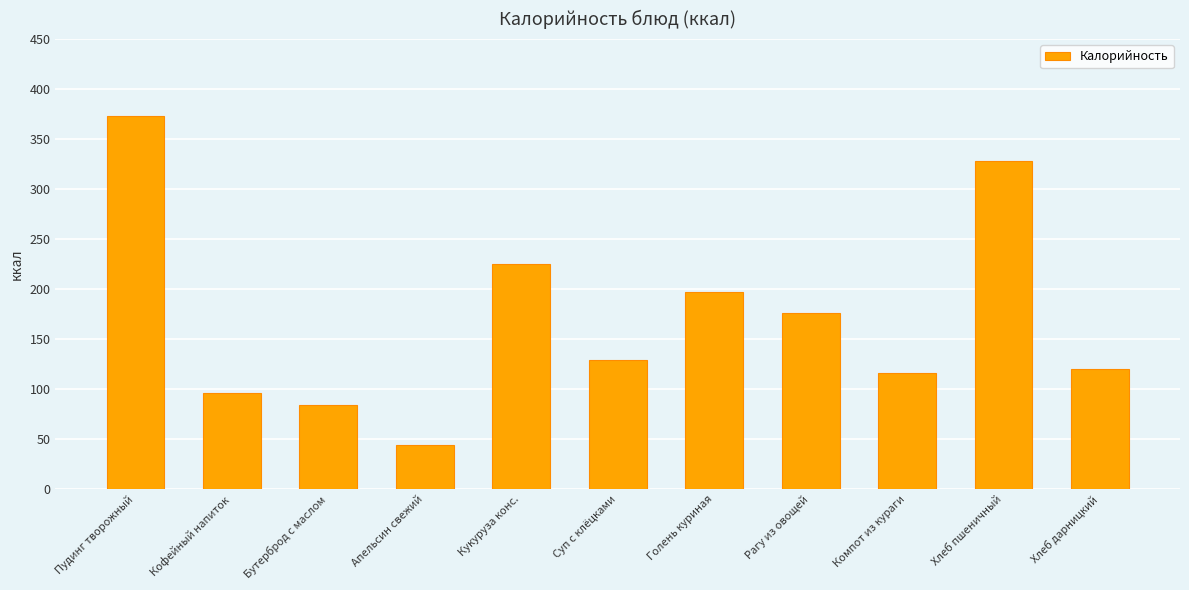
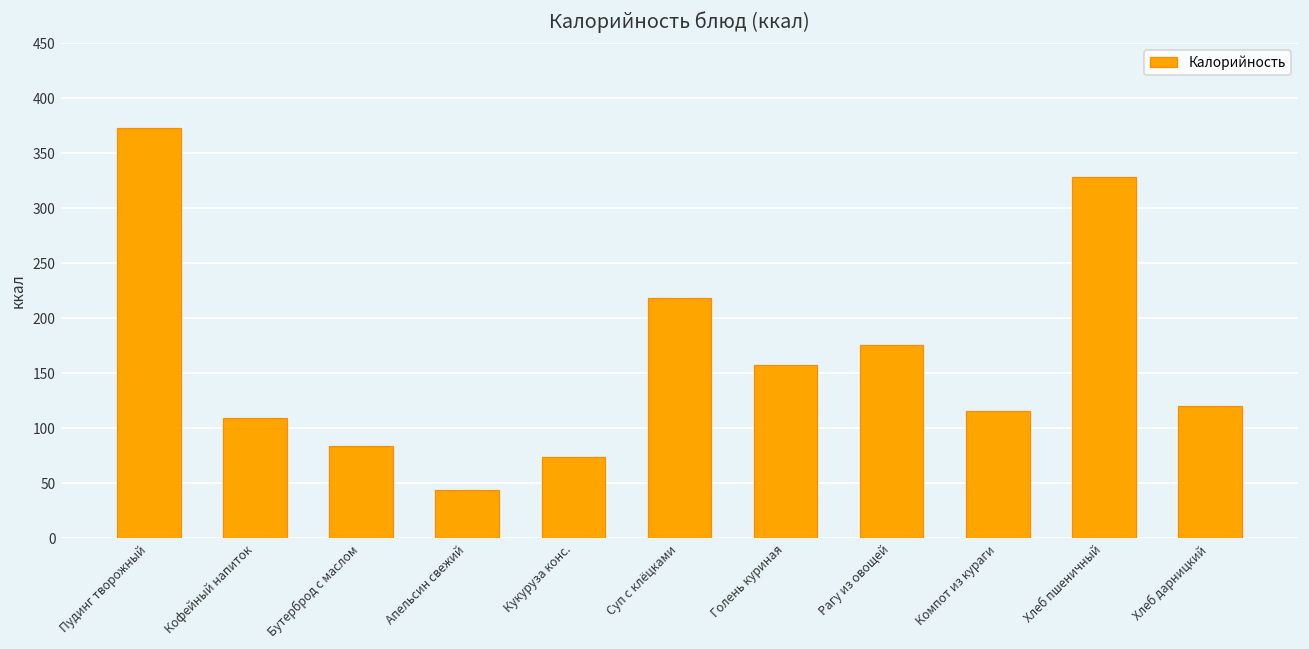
  {
    "Пудинг творожный": 373,
-   "Кофейный напиток": 96,
+   "Кофейный напиток": 109,
    "Бутерброд с маслом": 84,
    "Апельсин свежий": 44,
-   "Кукуруза конс.": 225,
-   "Суп с клёцками": 129,
-   "Голень куриная": 197,
+   "Кукуруза конс.": 74,
+   "Суп с клёцками": 218,
+   "Голень куриная": 157,
    "Рагу из овощей": 176,
    "Компот из кураги": 116,
    "Хлеб пшеничный": 328,
    "Хлеб дарницкий": 120
  }
